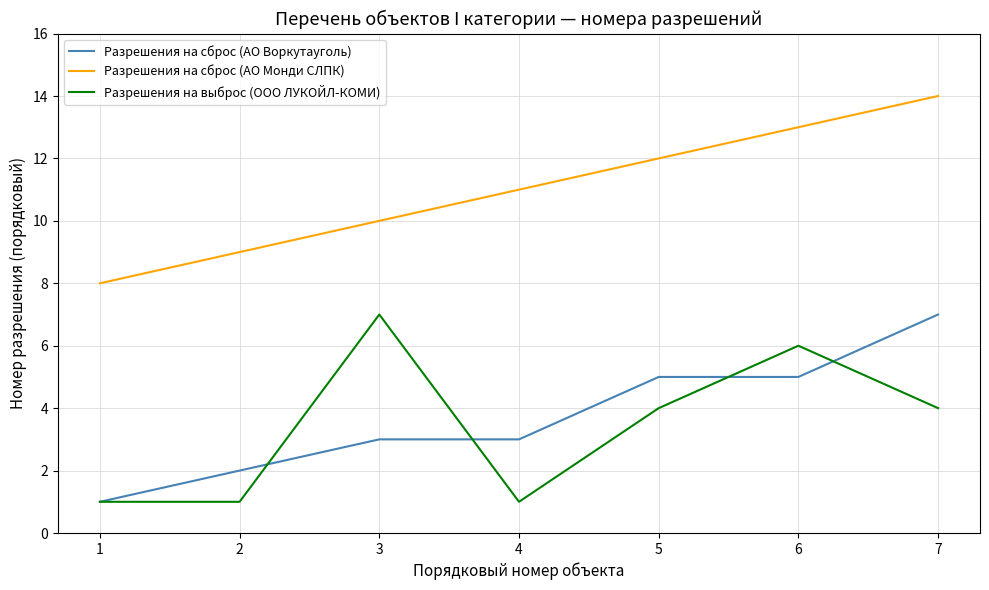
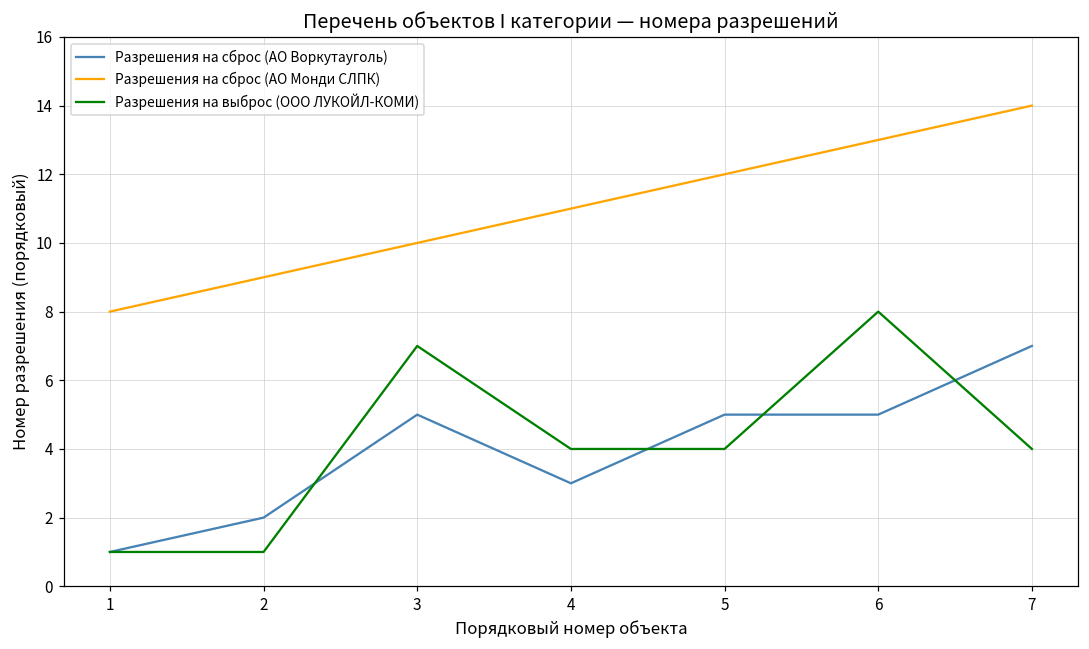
  {
    "Разрешения на сброс (АО Воркутауголь)": {
      "2": 2,
-     "3": 3,
+     "3": 5,
      "4": 3,
      "5": 5,
      "6": 5,
      "7": 7
    },
    "Разрешения на сброс (АО Монди СЛПК)": {
      "1": 8,
      "2": 9,
      "3": 10,
      "4": 11,
      "5": 12,
      "6": 13,
      "7": 14
    },
    "Разрешения на выброс (ООО ЛУКОЙЛ-КОМИ)": {
      "2": 1,
      "3": 7,
-     "4": 1,
+     "4": 4,
      "5": 4,
-     "6": 6,
+     "6": 8,
      "7": 4
    }
  }
